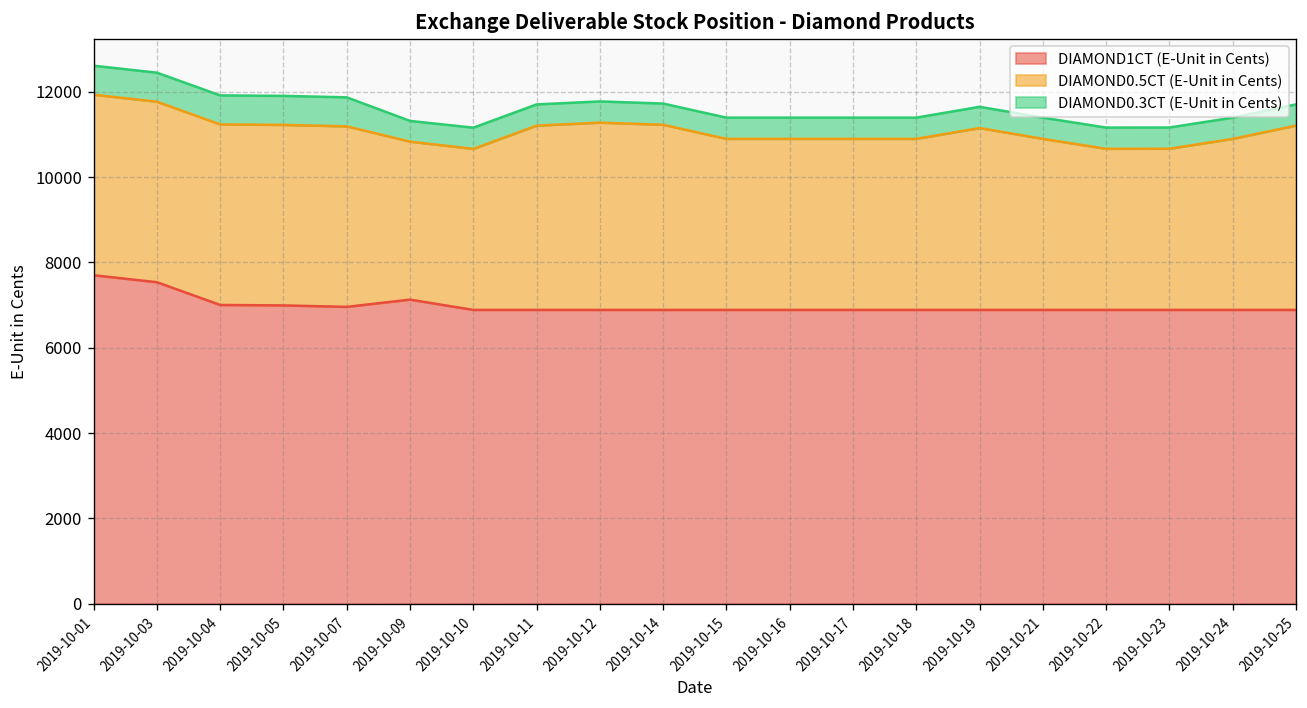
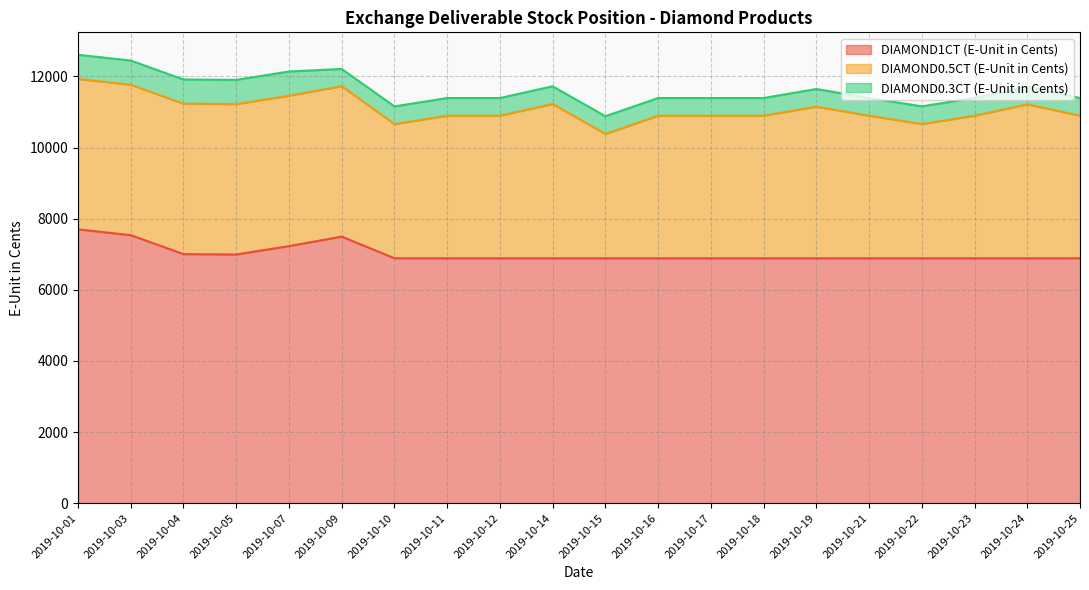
  {
    "DIAMOND1CT (E-Unit in Cents)": {
      "2019-10-01": 7700,
      "2019-10-03": 7500,
      "2019-10-04": 7000,
      "2019-10-05": 7000,
-     "2019-10-07": 7000,
-     "2019-10-09": 7100,
+     "2019-10-07": 7200,
+     "2019-10-09": 7500,
      "2019-10-10": 6900,
      "2019-10-11": 6900,
      "2019-10-12": 6900,
      "2019-10-14": 6900,
      "2019-10-15": 6900,
      "2019-10-16": 6900,
      "2019-10-17": 6900,
      "2019-10-18": 6900,
      "2019-10-19": 6900,
      "2019-10-21": 6900,
      "2019-10-22": 6900,
      "2019-10-23": 6900,
      "2019-10-24": 6900,
      "2019-10-25": 6900
    },
    "DIAMOND0.5CT (E-Unit in Cents)": {
      "2019-10-01": 4200,
      "2019-10-03": 4200,
      "2019-10-04": 4200,
      "2019-10-05": 4200,
      "2019-10-07": 4200,
-     "2019-10-09": 3700,
+     "2019-10-09": 4200,
      "2019-10-10": 3800,
-     "2019-10-11": 4300,
-     "2019-10-12": 4400,
+     "2019-10-11": 4000,
+     "2019-10-12": 4000,
      "2019-10-14": 4300,
-     "2019-10-15": 4000,
+     "2019-10-15": 3500,
      "2019-10-16": 4000,
      "2019-10-17": 4000,
      "2019-10-18": 4000,
      "2019-10-19": 4300,
      "2019-10-21": 4000,
      "2019-10-22": 3800,
-     "2019-10-23": 3800,
-     "2019-10-24": 4000,
-     "2019-10-25": 4300
+     "2019-10-23": 4000,
+     "2019-10-24": 4300,
+     "2019-10-25": 4000
    },
    "DIAMOND0.3CT (E-Unit in Cents)": {
      "2019-10-01": 700,
      "2019-10-03": 700,
      "2019-10-04": 700,
      "2019-10-05": 700,
      "2019-10-07": 700,
      "2019-10-09": 500,
      "2019-10-10": 500,
      "2019-10-11": 500,
      "2019-10-12": 500,
      "2019-10-14": 500,
      "2019-10-15": 500,
      "2019-10-16": 500,
      "2019-10-17": 500,
      "2019-10-18": 500,
      "2019-10-19": 500,
      "2019-10-22": 500,
      "2019-10-25": 500
    }
  }
